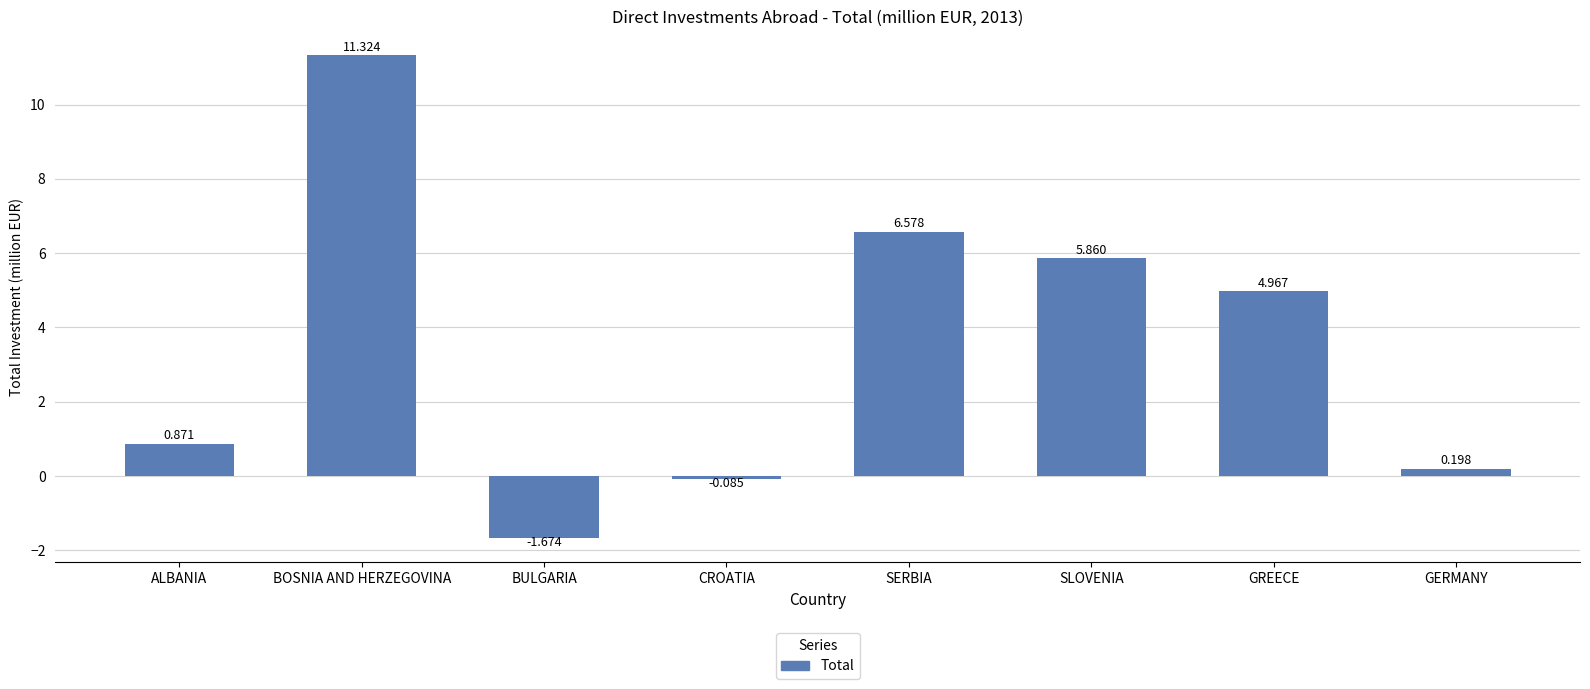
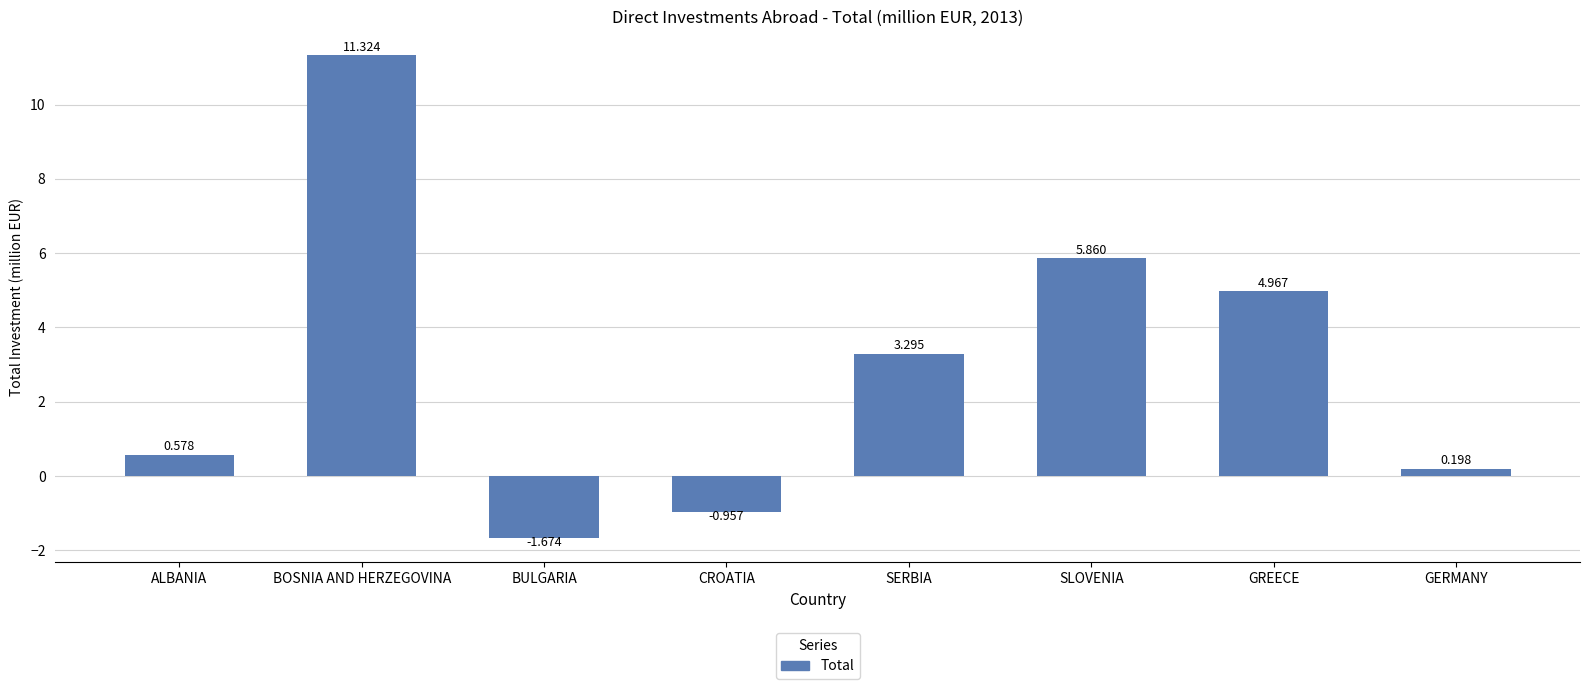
  {
-   "ALBANIA": 0.871,
+   "ALBANIA": 0.578,
    "BOSNIA AND HERZEGOVINA": 11.324,
    "BULGARIA": -1.674,
-   "CROATIA": -0.085,
-   "SERBIA": 6.578,
+   "CROATIA": -0.957,
+   "SERBIA": 3.295,
    "SLOVENIA": 5.860,
    "GREECE": 4.967,
    "GERMANY": 0.198
  }
